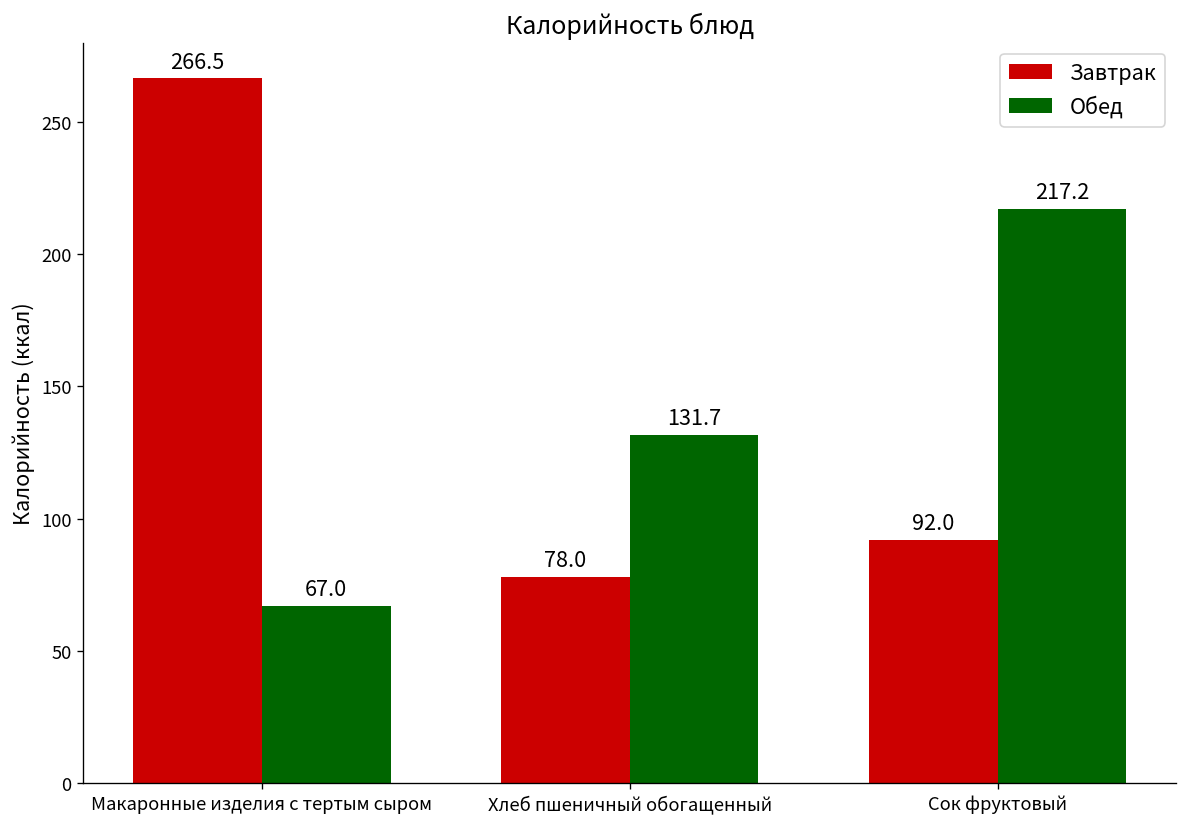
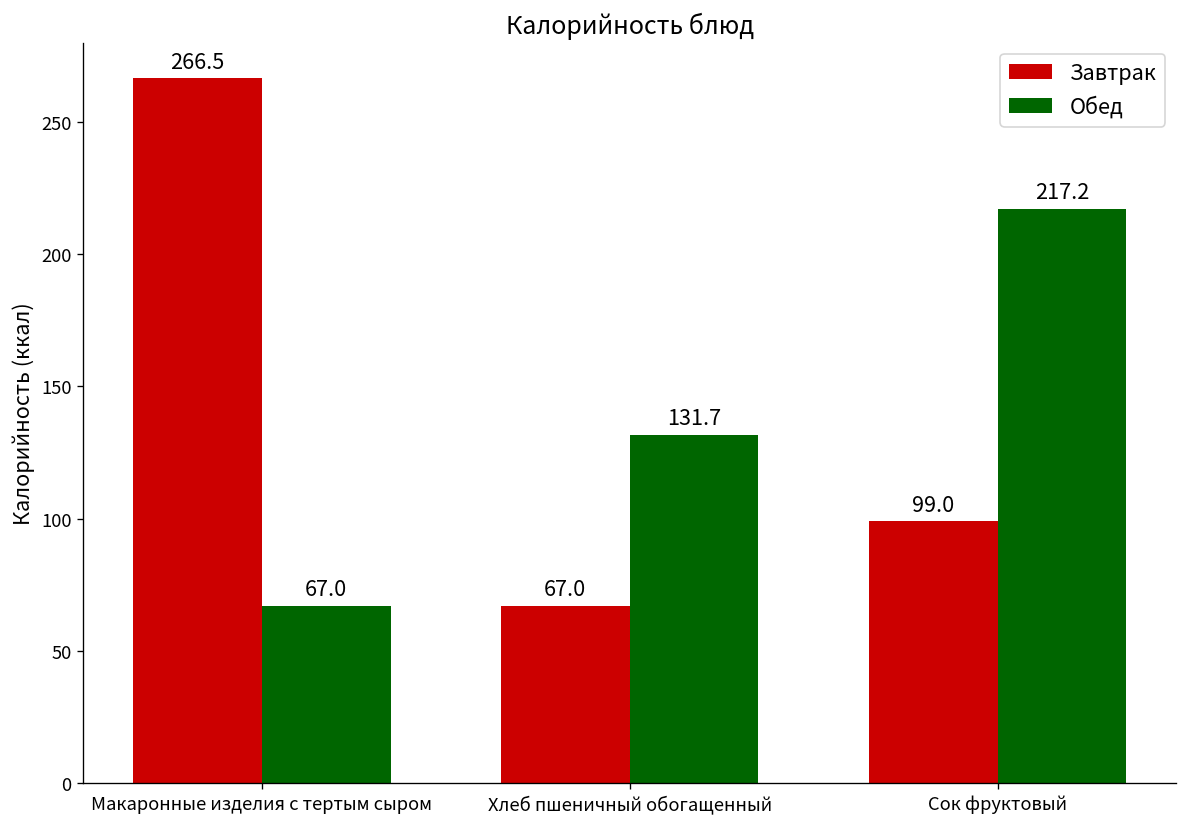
  {
    "Завтрак": {
      "Макаронные изделия с тертым сыром": 266.5,
-     "Хлеб пшеничный обогащенный": 78.0,
-     "Сок фруктовый": 92.0
+     "Хлеб пшеничный обогащенный": 67.0,
+     "Сок фруктовый": 99.0
    },
    "Обед": {
      "Макаронные изделия с тертым сыром": 67.0,
      "Хлеб пшеничный обогащенный": 131.7,
      "Сок фруктовый": 217.2
    }
  }
